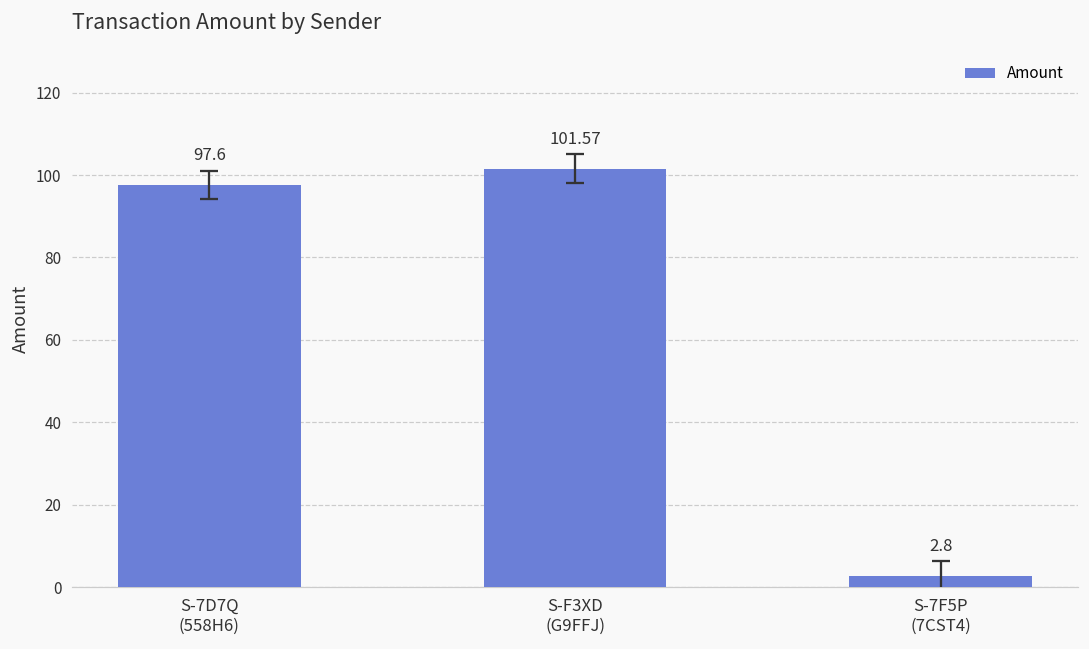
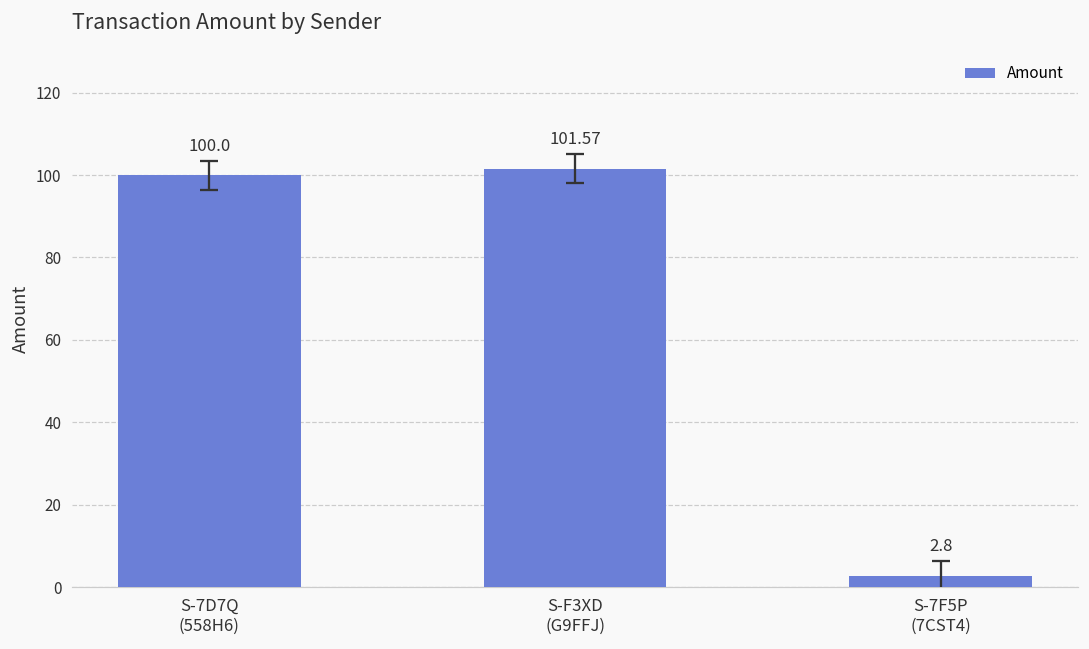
  {
    "Amount": {
-     "S-7D7Q (558H6)": 97.6,
+     "S-7D7Q (558H6)": 100.0,
      "S-F3XD (G9FFJ)": 101.57,
      "S-7F5P (7CST4)": 2.8
    }
  }
